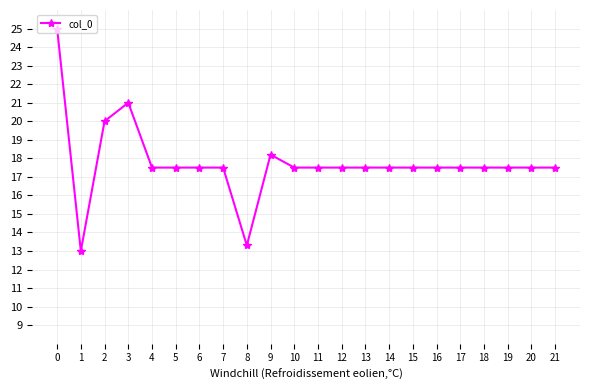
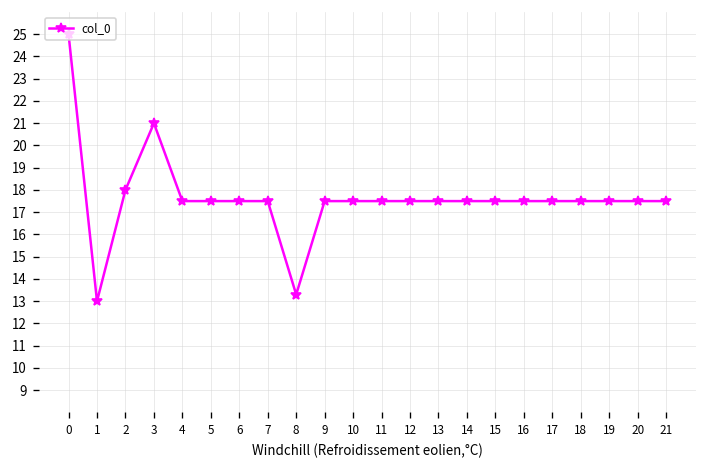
  {
    "1": 13.0,
-   "2": 20,
+   "2": 18,
    "3": 21.0,
    "4": 17.5,
    "5": 17.5,
    "6": 17.5,
    "7": 17.5,
    "8": 13.3,
-   "9": 18.2,
+   "9": 17.5,
    "10": 17.5,
    "11": 17.5,
    "12": 17.5,
    "13": 17.5,
    "14": 17.5,
    "15": 17.5,
    "16": 17.5,
    "17": 17.5,
    "18": 17.5,
    "19": 17.5,
    "20": 17.5,
    "21": 17.5
  }
